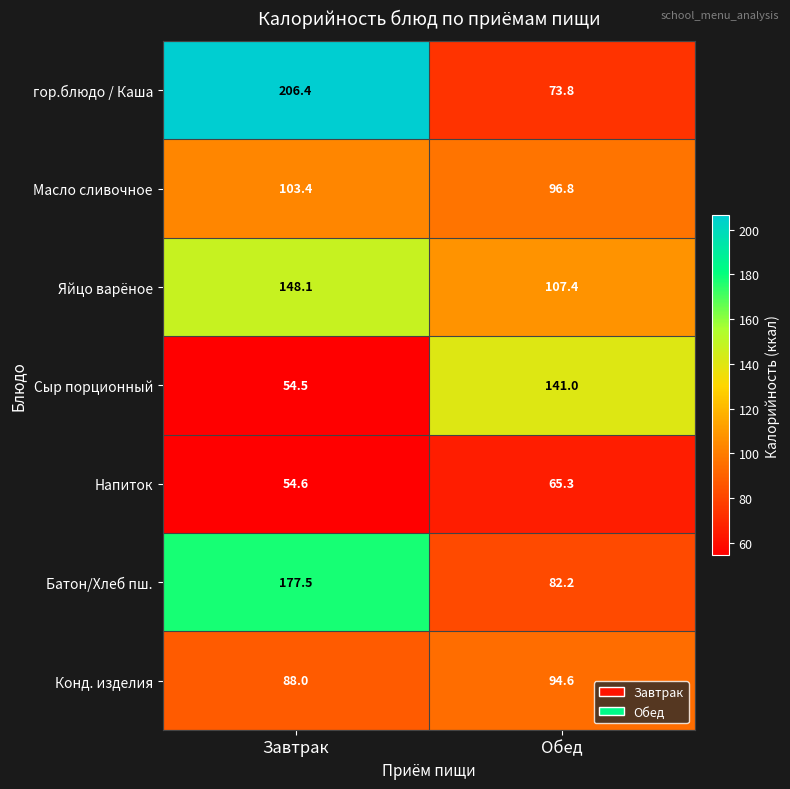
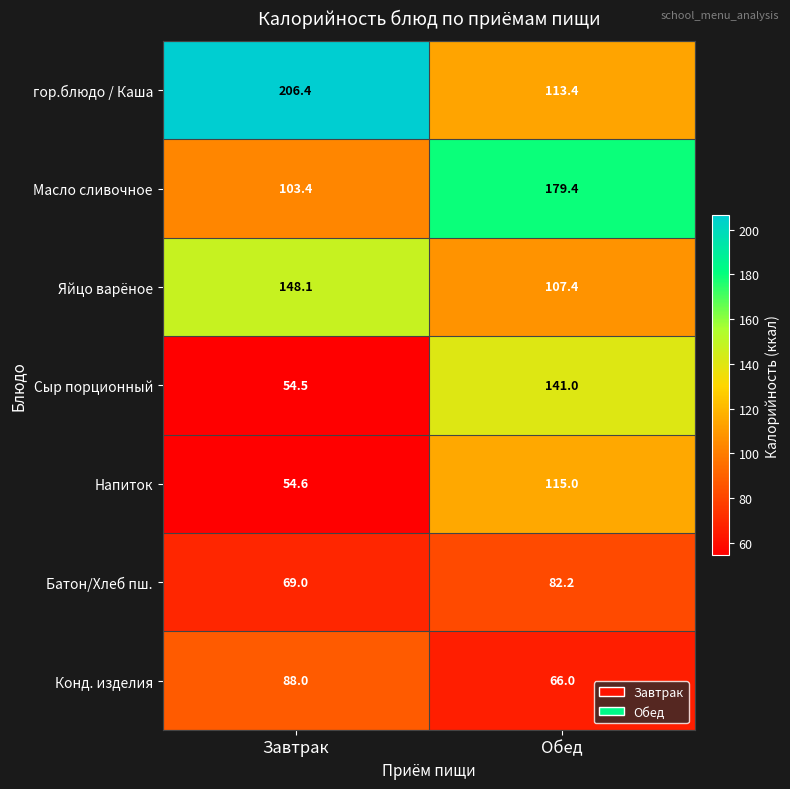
  {
    "гор.блюдо / Каша": {
      "Завтрак": 206.4,
-     "Обед": 73.8
+     "Обед": 113.4
    },
    "Масло сливочное": {
      "Завтрак": 103.4,
-     "Обед": 96.8
+     "Обед": 179.4
    },
    "Яйцо варёное": {
      "Завтрак": 148.1,
      "Обед": 107.4
    },
    "Сыр порционный": {
      "Завтрак": 54.5,
      "Обед": 141.0
    },
    "Напиток": {
      "Завтрак": 54.6,
-     "Обед": 65.3
+     "Обед": 115.0
    },
    "Батон/Хлеб пш.": {
-     "Завтрак": 177.5,
+     "Завтрак": 69.0,
      "Обед": 82.2
    },
    "Конд. изделия": {
      "Завтрак": 88.0,
-     "Обед": 94.6
+     "Обед": 66.0
    }
  }
